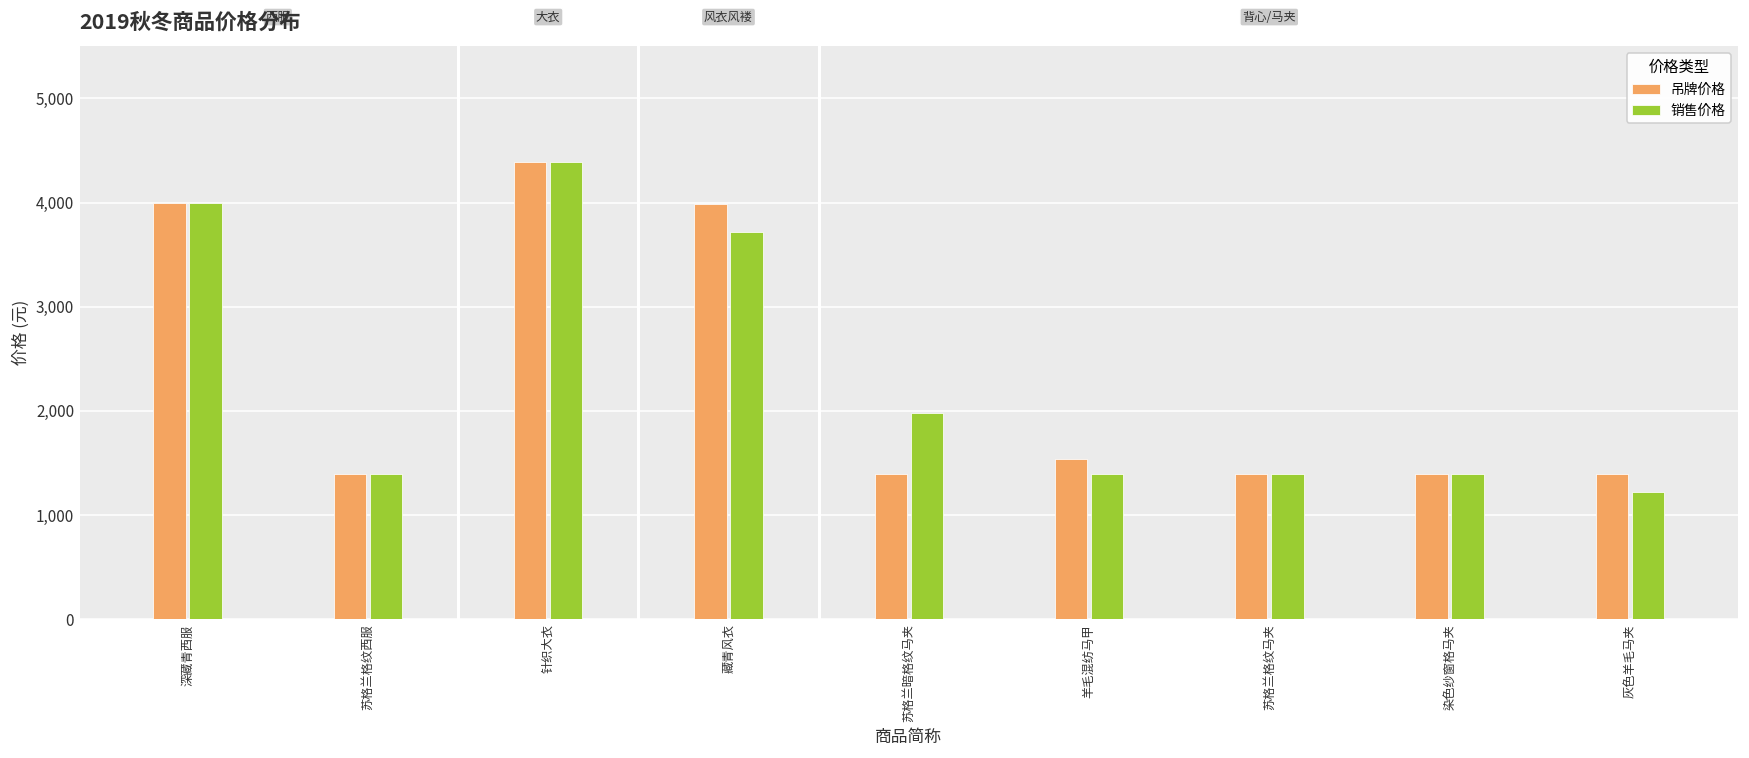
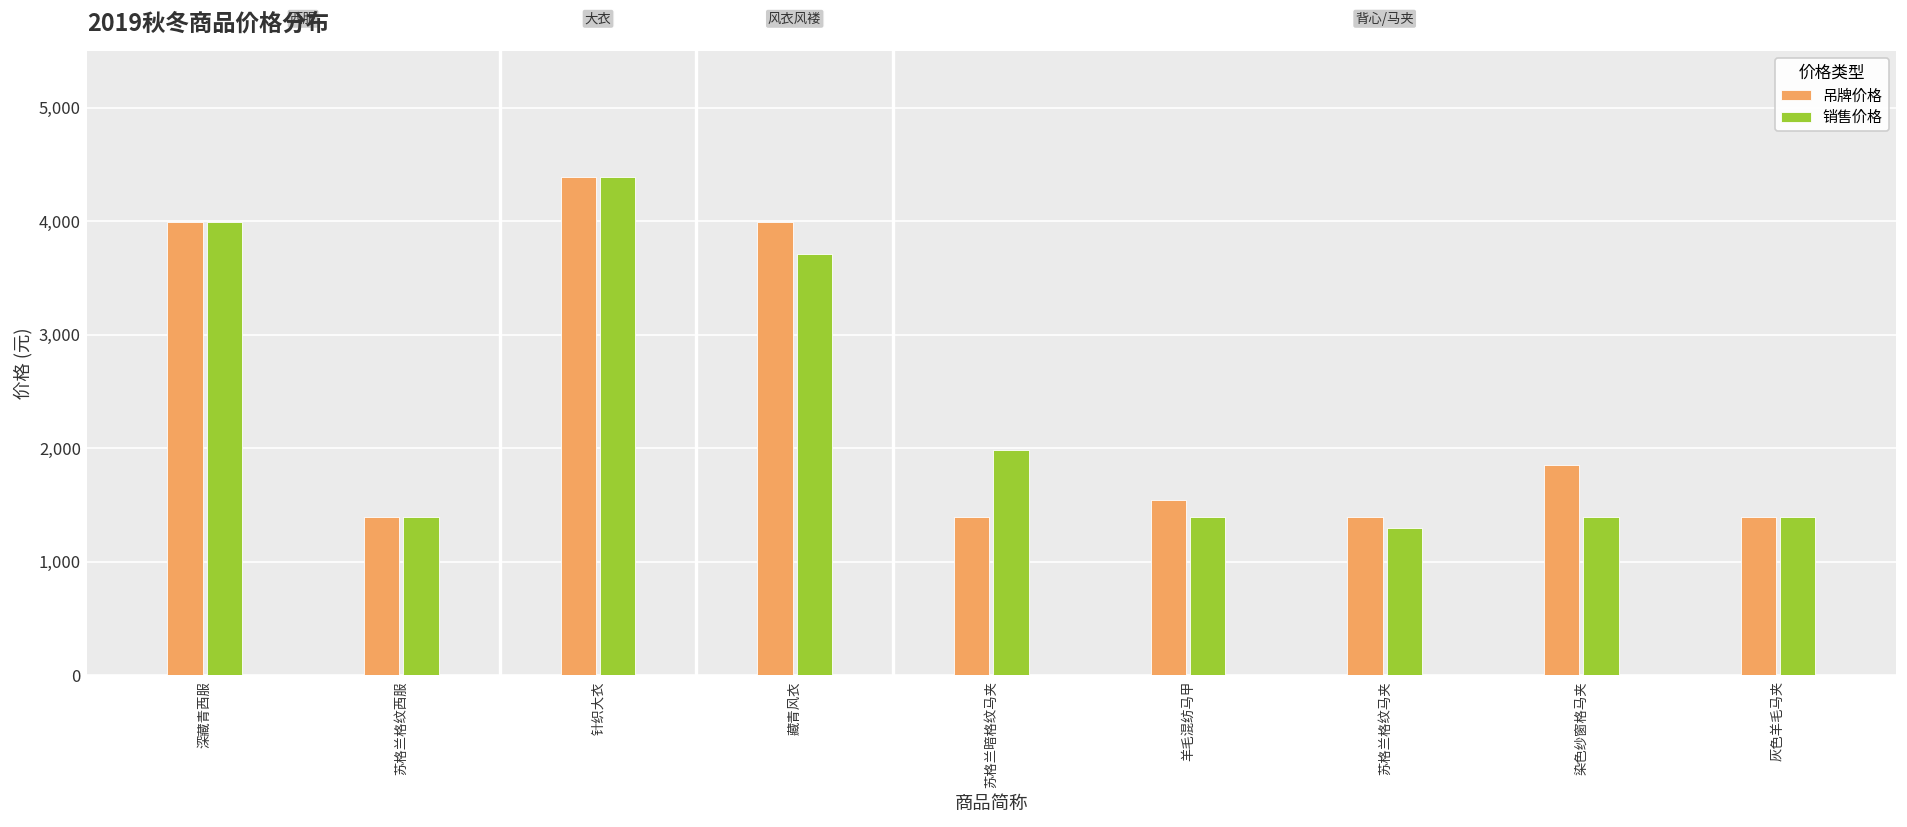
  {
    "吊牌价格": {
      "深藏青西服": "4,000",
      "苏格兰格纹西服": "1,400",
      "针织大衣": "4,400",
      "藏青风衣": "4,000",
      "苏格兰暗格纹马夹": "1,400",
      "羊毛混纺马甲": "1,500",
      "苏格兰格纹马夹": "1,400",
-     "染色纱窗格马夹": "1,400",
+     "染色纱窗格马夹": "1,900",
      "灰色羊毛马夹": "1,400"
    },
    "销售价格": {
      "深藏青西服": "4,000",
      "苏格兰格纹西服": "1,400",
      "针织大衣": "4,400",
      "藏青风衣": "3,700",
      "苏格兰暗格纹马夹": "2,000",
      "羊毛混纺马甲": "1,400",
-     "苏格兰格纹马夹": "1,400",
+     "苏格兰格纹马夹": "1,300",
      "染色纱窗格马夹": "1,400",
-     "灰色羊毛马夹": "1,200"
+     "灰色羊毛马夹": "1,400"
    }
  }
